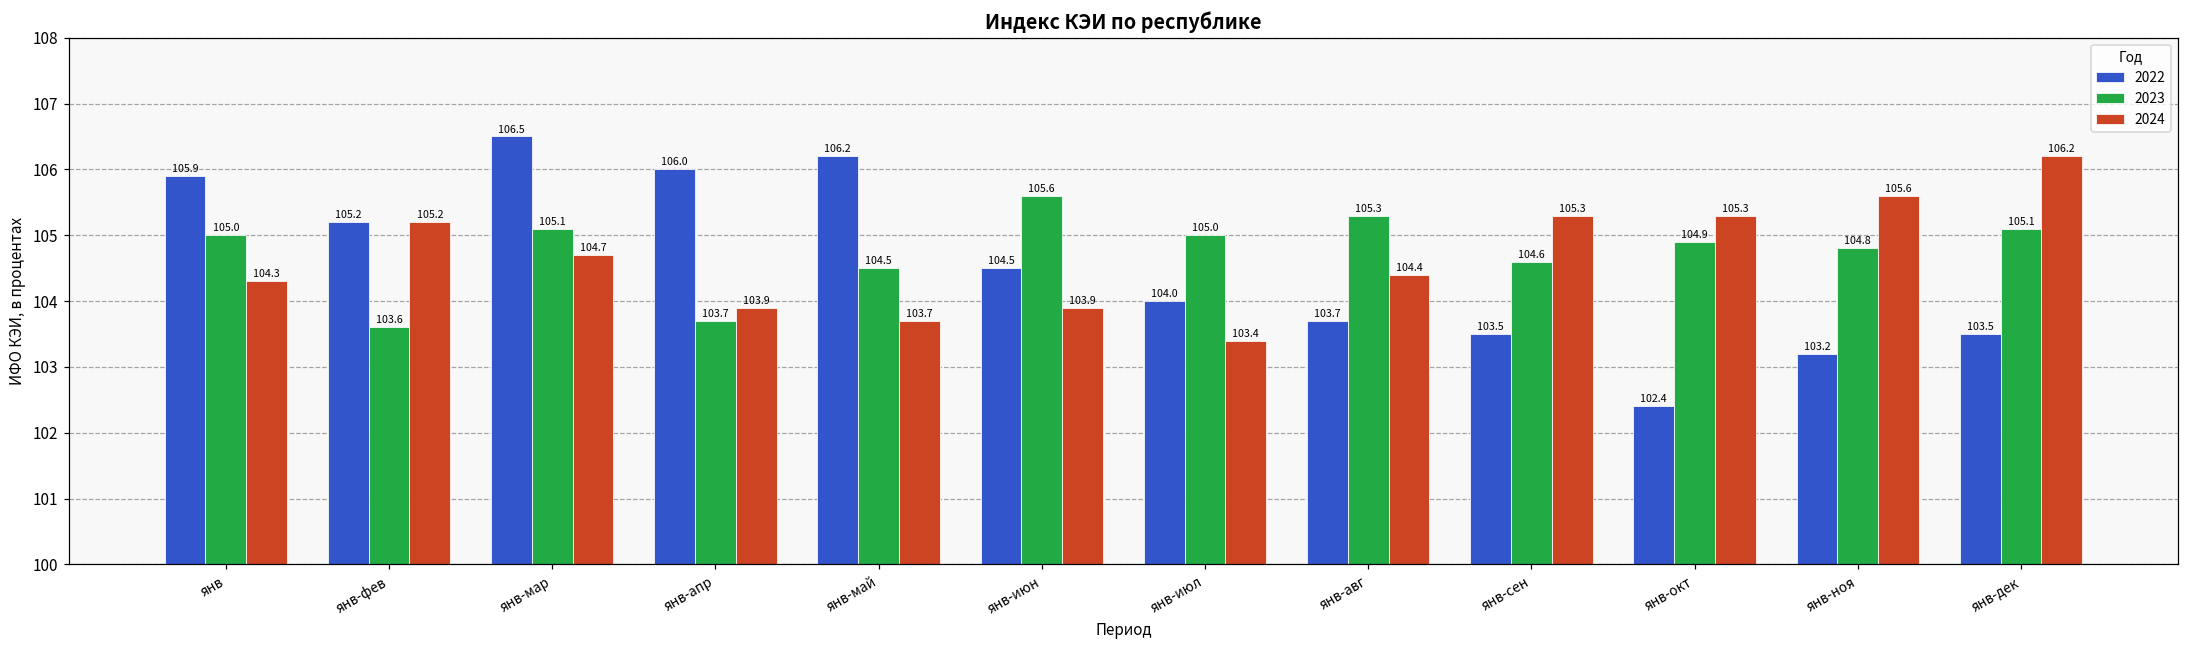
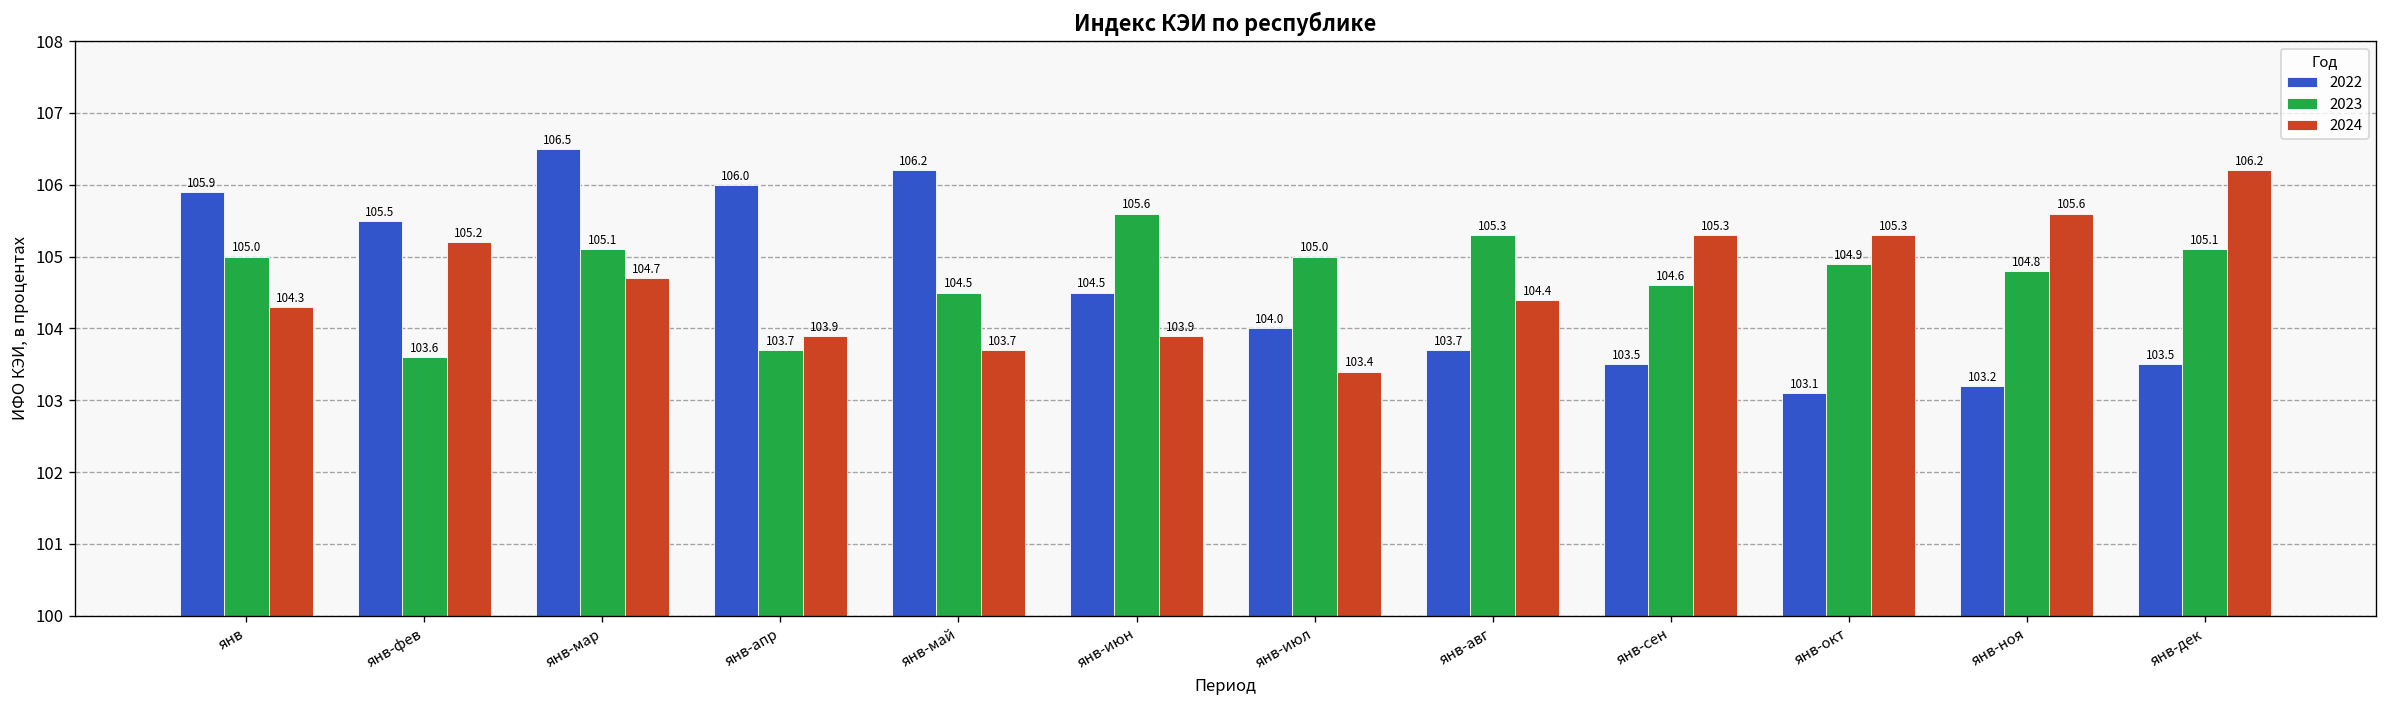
  {
    "2022": {
      "янв": 105.9,
-     "янв-фев": 105.2,
+     "янв-фев": 105.5,
      "янв-мар": 106.5,
      "янв-апр": 106.0,
      "янв-май": 106.2,
      "янв-июн": 104.5,
      "янв-июл": 104.0,
      "янв-авг": 103.7,
      "янв-сен": 103.5,
-     "янв-окт": 102.4,
+     "янв-окт": 103.1,
      "янв-ноя": 103.2,
      "янв-дек": 103.5
    },
    "2023": {
      "янв": 105.0,
      "янв-фев": 103.6,
      "янв-мар": 105.1,
      "янв-апр": 103.7,
      "янв-май": 104.5,
      "янв-июн": 105.6,
      "янв-июл": 105.0,
      "янв-авг": 105.3,
      "янв-сен": 104.6,
      "янв-окт": 104.9,
      "янв-ноя": 104.8,
      "янв-дек": 105.1
    },
    "2024": {
      "янв": 104.3,
      "янв-фев": 105.2,
      "янв-мар": 104.7,
      "янв-апр": 103.9,
      "янв-май": 103.7,
      "янв-июн": 103.9,
      "янв-июл": 103.4,
      "янв-авг": 104.4,
      "янв-сен": 105.3,
      "янв-окт": 105.3,
      "янв-ноя": 105.6,
      "янв-дек": 106.2
    }
  }
